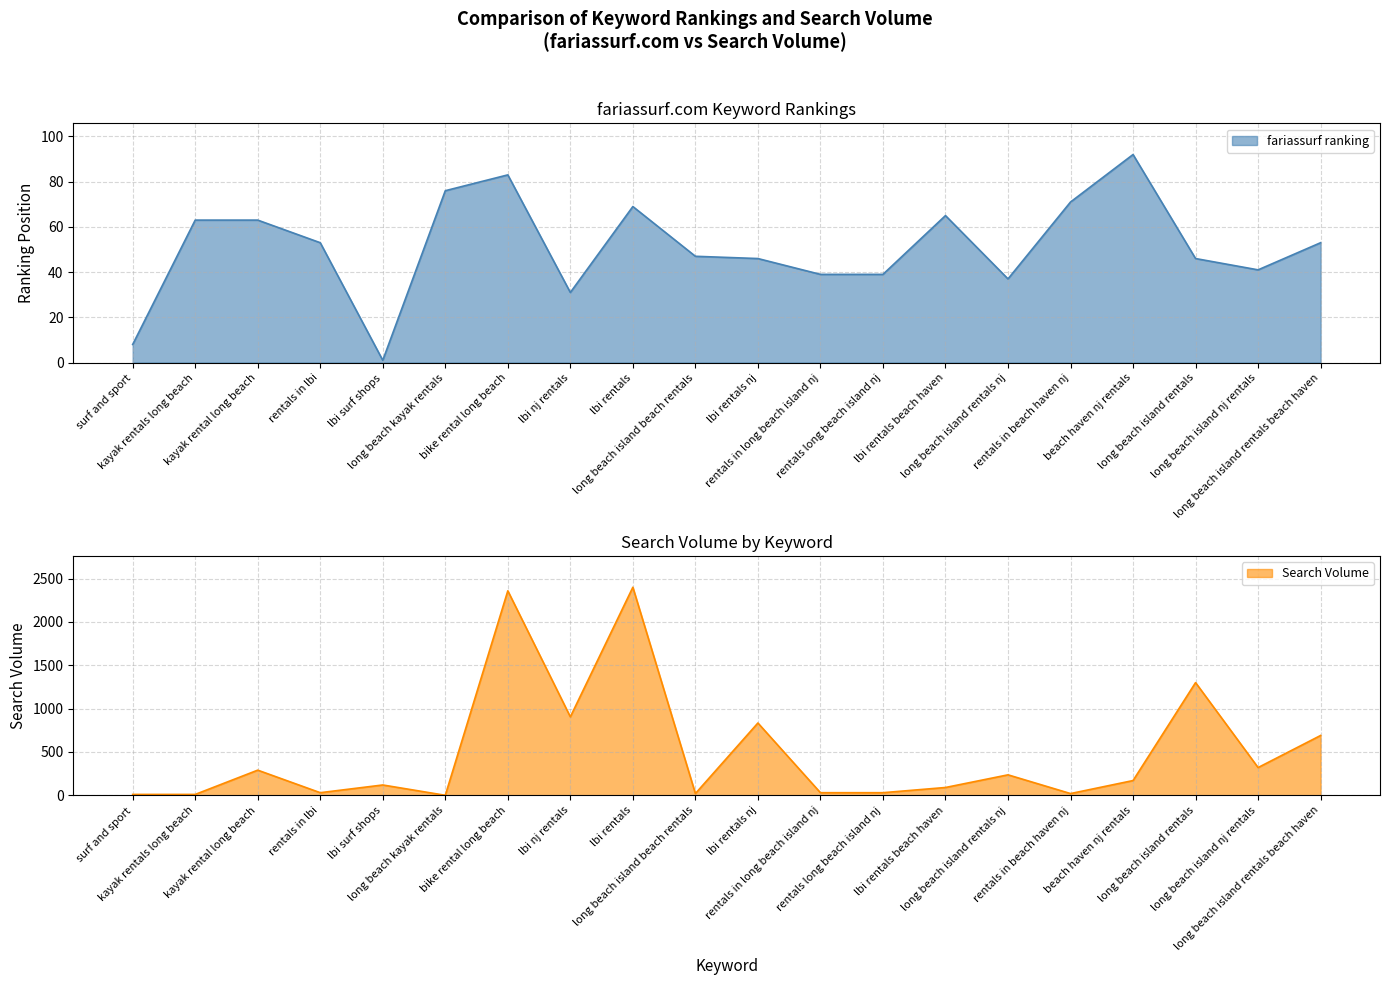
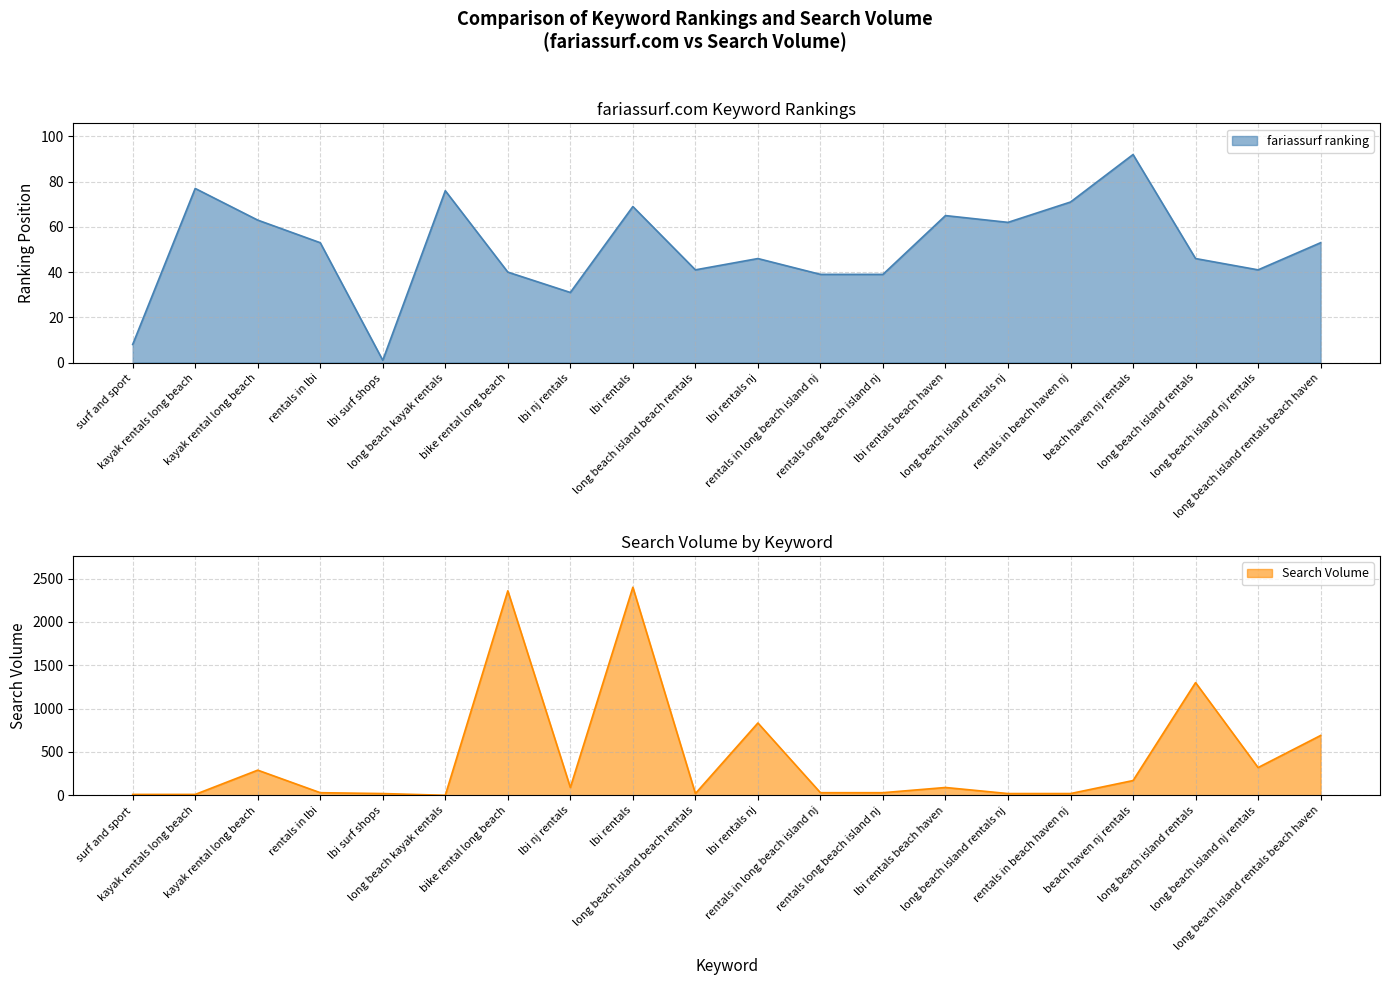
  {
    "fariassurf.com Keyword Rankings": {
      "surf and sport": 8,
-     "kayak rentals long beach": 63,
+     "kayak rentals long beach": 77,
      "kayak rental long beach": 63,
      "rentals in lbi": 53,
      "lbi surf shops": 1,
      "long beach kayak rentals": 76,
-     "bike rental long beach": 83,
+     "bike rental long beach": 40,
      "lbi nj rentals": 31,
      "lbi rentals": 69,
-     "long beach island beach rentals": 47,
+     "long beach island beach rentals": 41,
      "lbi rentals nj": 46,
      "rentals in long beach island nj": 39,
      "rentals long beach island nj": 39,
      "lbi rentals beach haven": 65,
-     "long beach island rentals nj": 37,
+     "long beach island rentals nj": 62,
      "rentals in beach haven nj": 71,
      "beach haven nj rentals": 92,
      "long beach island rentals": 46,
      "long beach island nj rentals": 41,
      "long beach island rentals beach haven": 53
    },
    "Search Volume by Keyword": {
      "surf and sport": 0,
      "kayak rentals long beach": 0,
      "kayak rental long beach": 300,
      "rentals in lbi": 0,
-     "lbi surf shops": 100,
+     "lbi surf shops": 0,
      "long beach kayak rentals": 0,
      "bike rental long beach": 2400,
-     "lbi nj rentals": 900,
+     "lbi nj rentals": 100,
      "lbi rentals": 2400,
      "long beach island beach rentals": 0,
      "lbi rentals nj": 800,
      "rentals in long beach island nj": 0,
      "rentals long beach island nj": 0,
      "lbi rentals beach haven": 100,
-     "long beach island rentals nj": 200,
+     "long beach island rentals nj": 0,
      "rentals in beach haven nj": 0,
      "beach haven nj rentals": 200,
      "long beach island rentals": 1300,
      "long beach island nj rentals": 300,
      "long beach island rentals beach haven": 700
    }
  }
